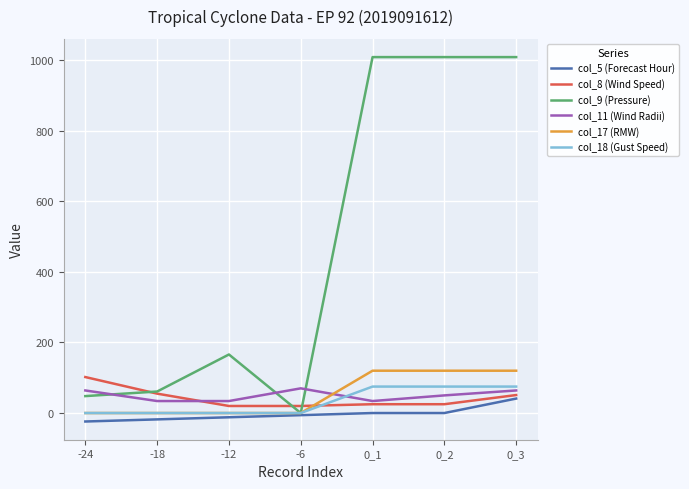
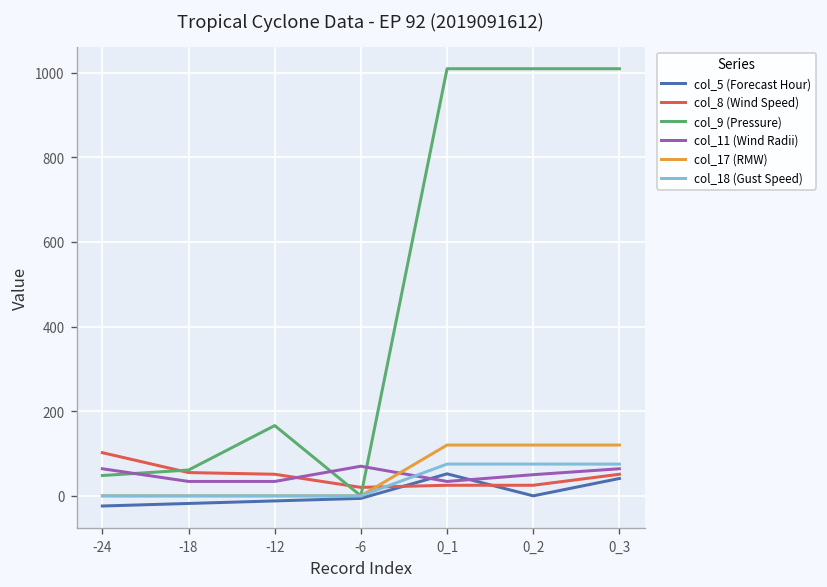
  {
    "col_5 (Forecast Hour)": {
      "-24": -20,
      "-18": -20,
      "-12": -10,
-     "0_1": 0,
+     "0_1": 50,
      "0_2": 0,
      "0_3": 40
    },
    "col_8 (Wind Speed)": {
      "-24": 100,
-     "-12": 20,
+     "-12": 50,
      "-6": 20,
      "0_1": 30,
      "0_2": 30,
      "0_3": 50
    },
    "col_9 (Pressure)": {
      "-24": 50,
      "-12": 170,
      "0_1": 1010,
      "0_2": 1010,
      "0_3": 1010
    },
    "col_11 (Wind Radii)": {
      "-24": 60,
      "-18": 30,
      "-12": 30,
      "-6": 70,
      "0_1": 30,
      "0_2": 50,
      "0_3": 60
    },
    "col_17 (RMW)": {
      "0_1": 120,
      "0_2": 120,
      "0_3": 120
    },
    "col_18 (Gust Speed)": {
      "0_1": 80,
      "0_2": 80,
      "0_3": 80
    }
  }
